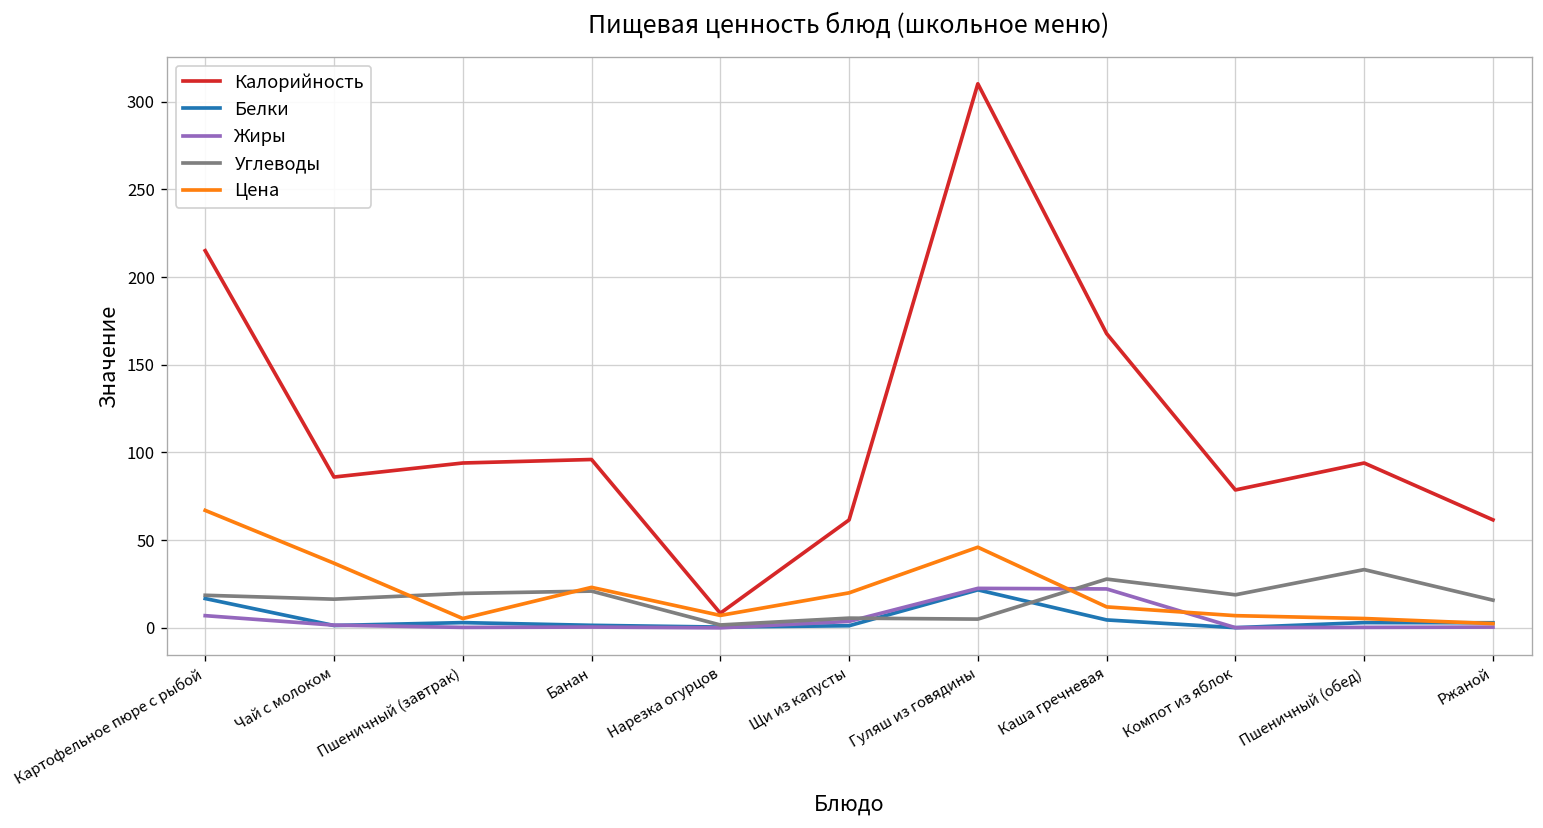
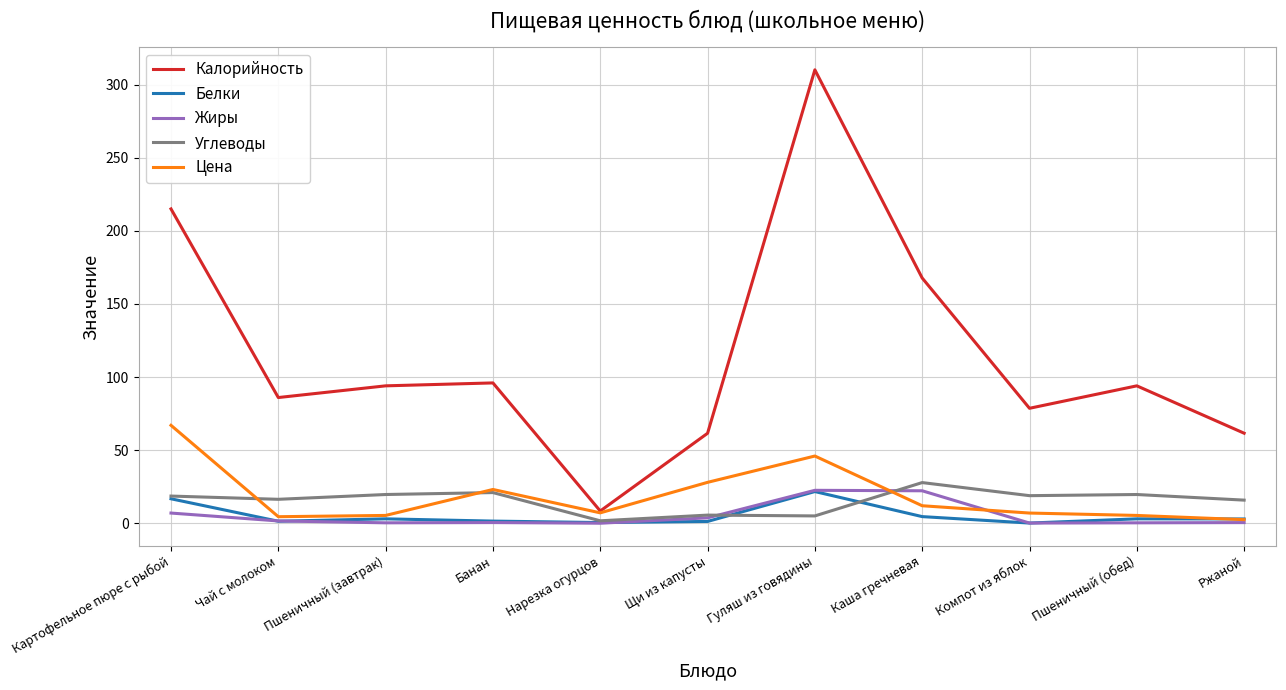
  {
    "Калорийность": {
      "Картофельное пюре с рыбой": 215,
      "Чай с молоком": 86,
      "Пшеничный (завтрак)": 94,
      "Банан": 96,
      "Щи из капусты": 62,
      "Гуляш из говядины": 310,
      "Каша гречневая": 168,
      "Компот из яблок": 79,
      "Пшеничный (обед)": 94,
      "Ржаной": 62
    },
    "Белки": {
      "Картофельное пюре с рыбой": 17,
      "Пшеничный (завтрак)": 3,
      "Щи из капусты": 1,
      "Каша гречневая": 5,
      "Пшеничный (обед)": 3
    },
    "Жиры": {
      "Картофельное пюре с рыбой": 7,
      "Пшеничный (завтрак)": 0,
      "Щи из капусты": 4,
      "Каша гречневая": 22,
      "Пшеничный (обед)": 0,
      "Ржаной": 0
    },
    "Углеводы": {
      "Картофельное пюре с рыбой": 19,
      "Чай с молоком": 16,
      "Пшеничный (завтрак)": 20,
      "Банан": 21,
      "Щи из капусты": 6,
      "Гуляш из говядины": 5,
      "Каша гречневая": 28,
      "Компот из яблок": 19,
-     "Пшеничный (обед)": 33,
+     "Пшеничный (обед)": 20,
      "Ржаной": 16
    },
    "Цена": {
      "Картофельное пюре с рыбой": 67,
-     "Чай с молоком": 37,
+     "Чай с молоком": 5,
      "Пшеничный (завтрак)": 5,
      "Банан": 23,
-     "Щи из капусты": 20,
+     "Щи из капусты": 28,
      "Гуляш из говядины": 46,
      "Каша гречневая": 12,
      "Компот из яблок": 7,
      "Пшеничный (обед)": 5
    }
  }
